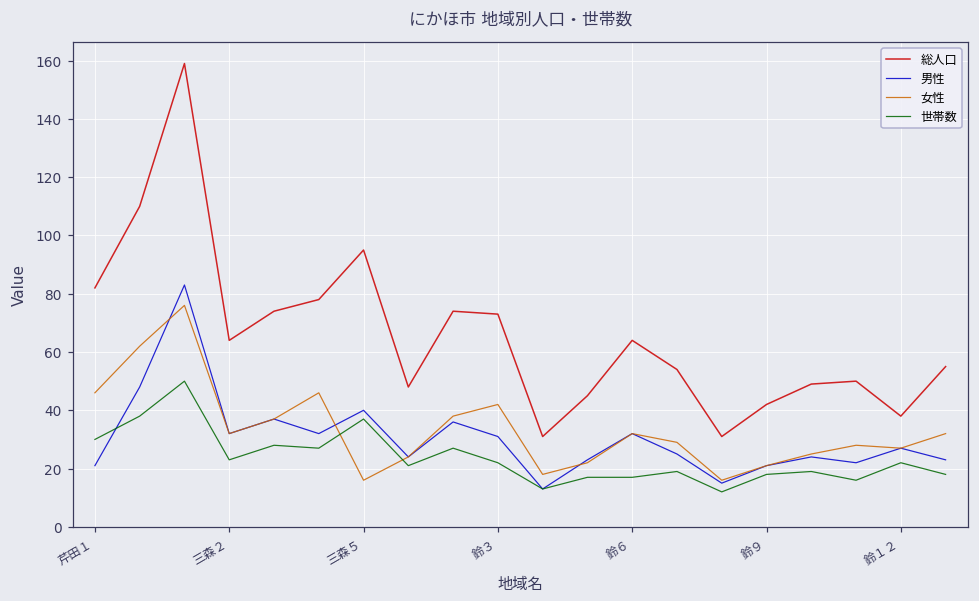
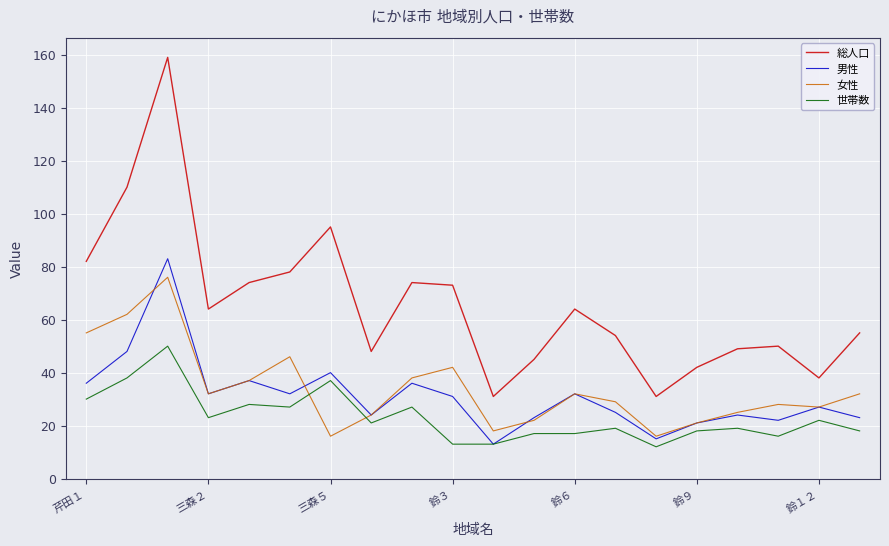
  {
    "総人口": {
      "芹田１": 82,
      "三森２": 64,
      "三森５": 95,
      "鈴３": 73,
      "鈴６": 64,
      "鈴９": 42,
      "鈴１２": 38
    },
    "男性": {
-     "芹田１": 21,
+     "芹田１": 36,
      "三森５": 40,
      "鈴３": 31
    },
    "女性": {
-     "芹田１": 46,
+     "芹田１": 55,
      "三森５": 16,
      "鈴３": 42
    },
    "世帯数": {
      "芹田１": 30,
      "三森２": 23,
      "三森５": 37,
-     "鈴３": 22,
+     "鈴３": 13,
      "鈴６": 17,
      "鈴９": 18,
      "鈴１２": 22
    }
  }
